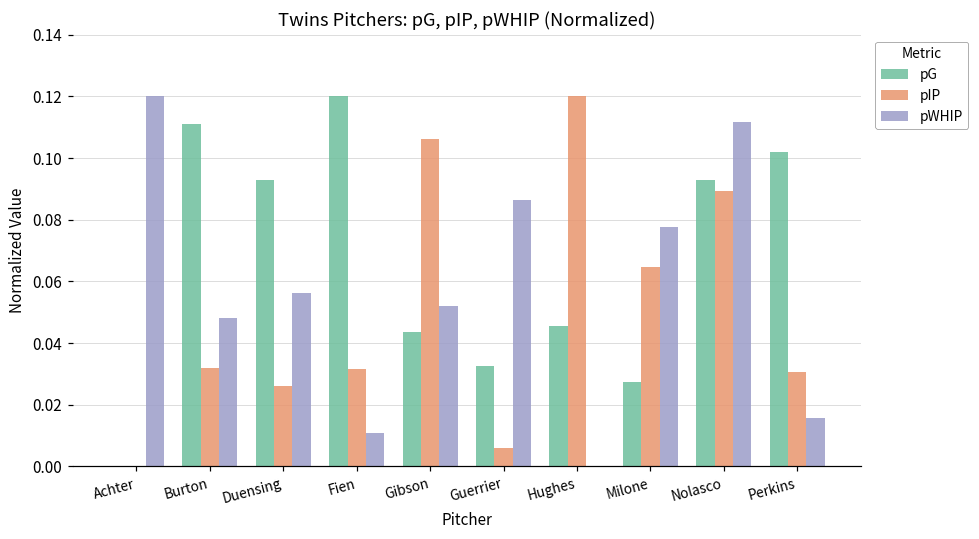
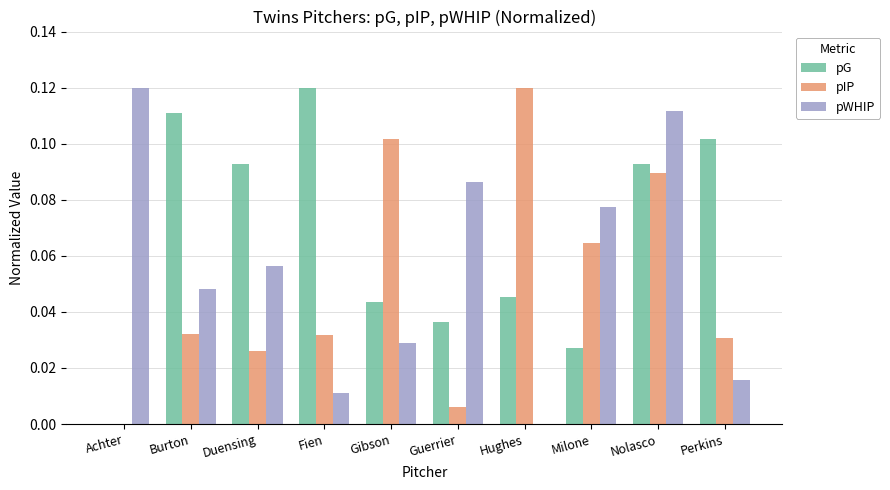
  {
    "pG": {
      "Achter": 0.000,
      "Burton": 0.111,
      "Duensing": 0.093,
      "Fien": 0.120,
      "Gibson": 0.044,
-     "Guerrier": 0.033,
+     "Guerrier": 0.036,
      "Hughes": 0.045,
      "Milone": 0.027,
      "Nolasco": 0.093,
      "Perkins": 0.102
    },
    "pIP": {
      "Achter": 0.000,
      "Burton": 0.032,
      "Duensing": 0.026,
      "Fien": 0.032,
-     "Gibson": 0.106,
+     "Gibson": 0.102,
      "Guerrier": 0.006,
      "Hughes": 0.120,
      "Milone": 0.065,
      "Nolasco": 0.089,
      "Perkins": 0.031
    },
    "pWHIP": {
      "Achter": 0.120,
      "Burton": 0.048,
      "Duensing": 0.056,
      "Fien": 0.011,
-     "Gibson": 0.052,
+     "Gibson": 0.029,
      "Guerrier": 0.086,
      "Hughes": 0.000,
      "Milone": 0.077,
      "Nolasco": 0.112,
      "Perkins": 0.016
    }
  }
